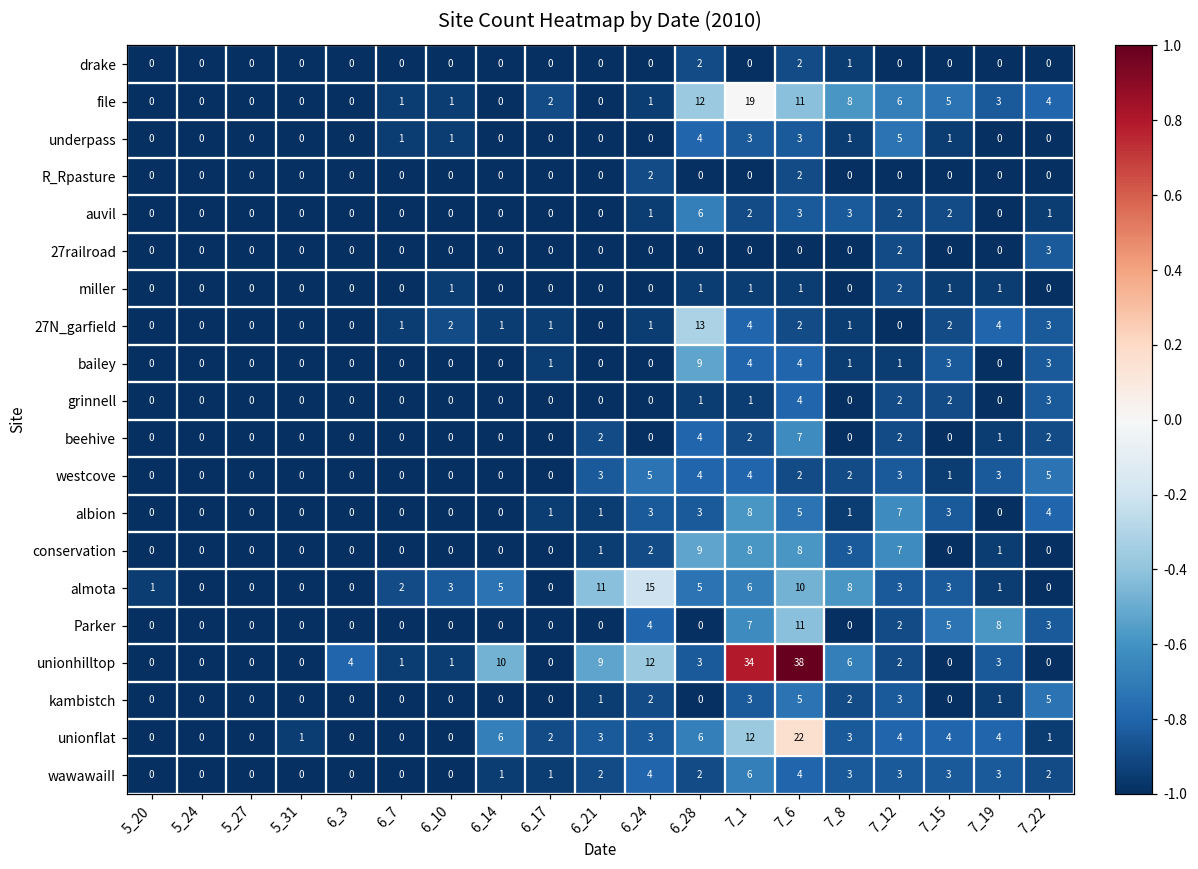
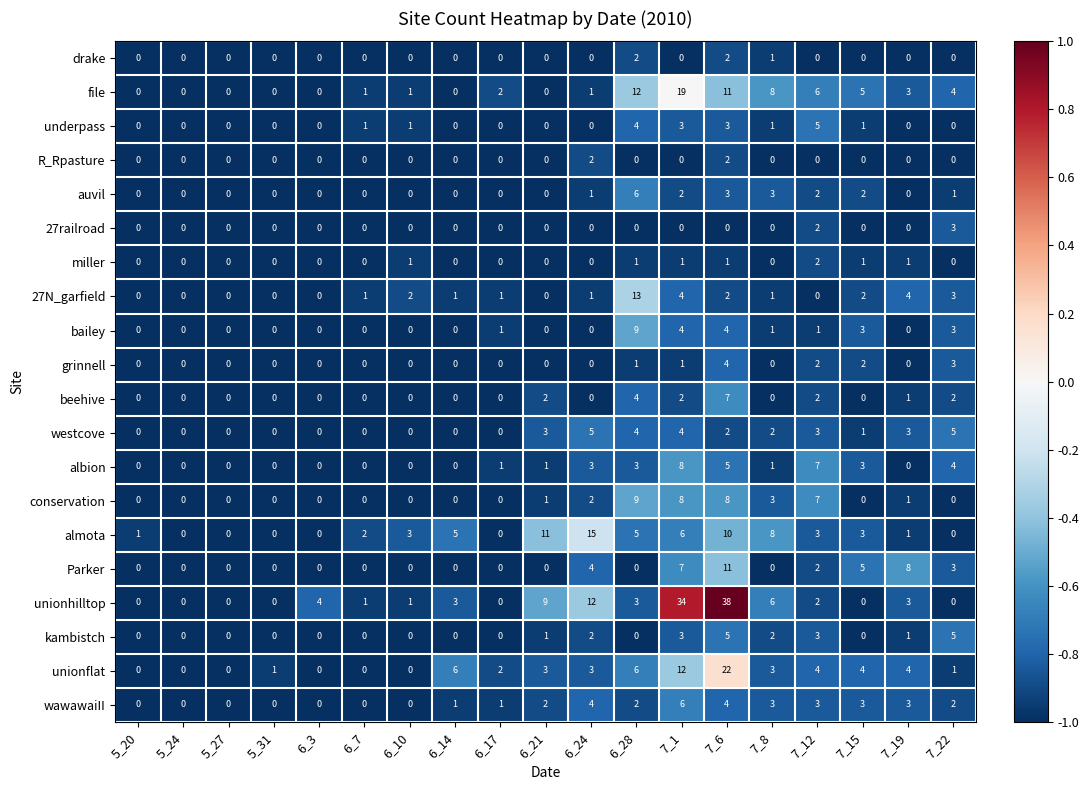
  {
    "unionhilltop": {
      "5_20": 0,
      "5_24": 0,
      "5_27": 0,
      "5_31": 0,
      "6_3": 4,
      "6_7": 1,
      "6_10": 1,
-     "6_14": 10,
+     "6_14": 3,
      "6_17": 0,
      "6_21": 9,
      "6_24": 12,
      "6_28": 3,
      "7_1": 34,
      "7_6": 38,
      "7_8": 6,
      "7_12": 2,
      "7_15": 0,
      "7_19": 3,
      "7_22": 0
    }
  }
